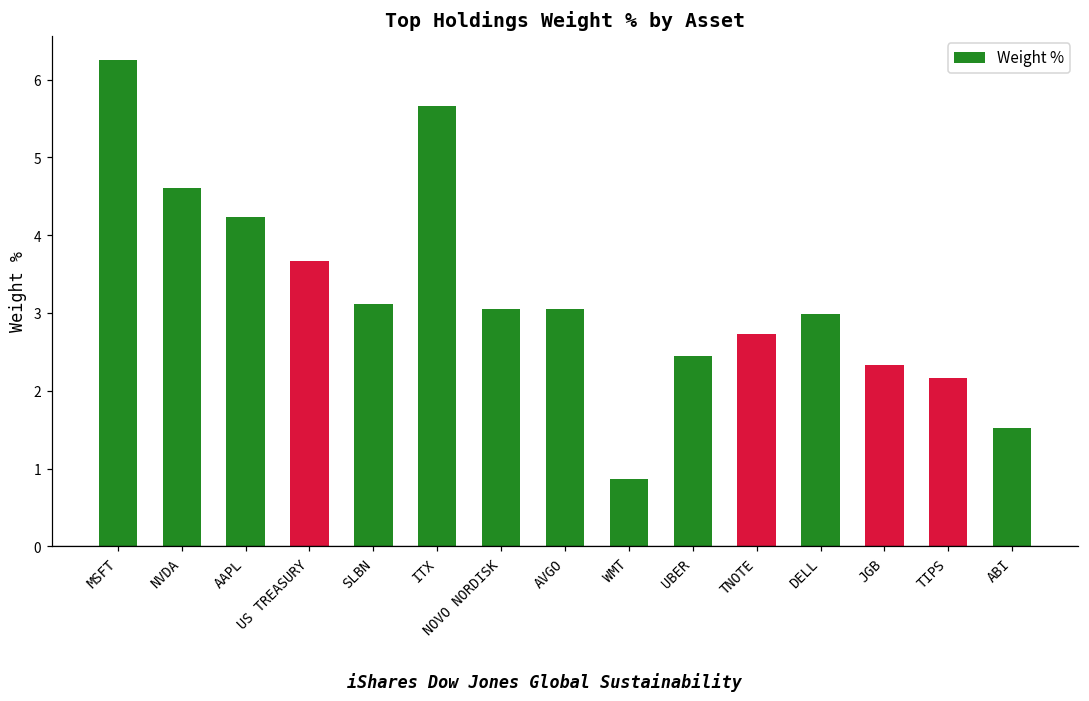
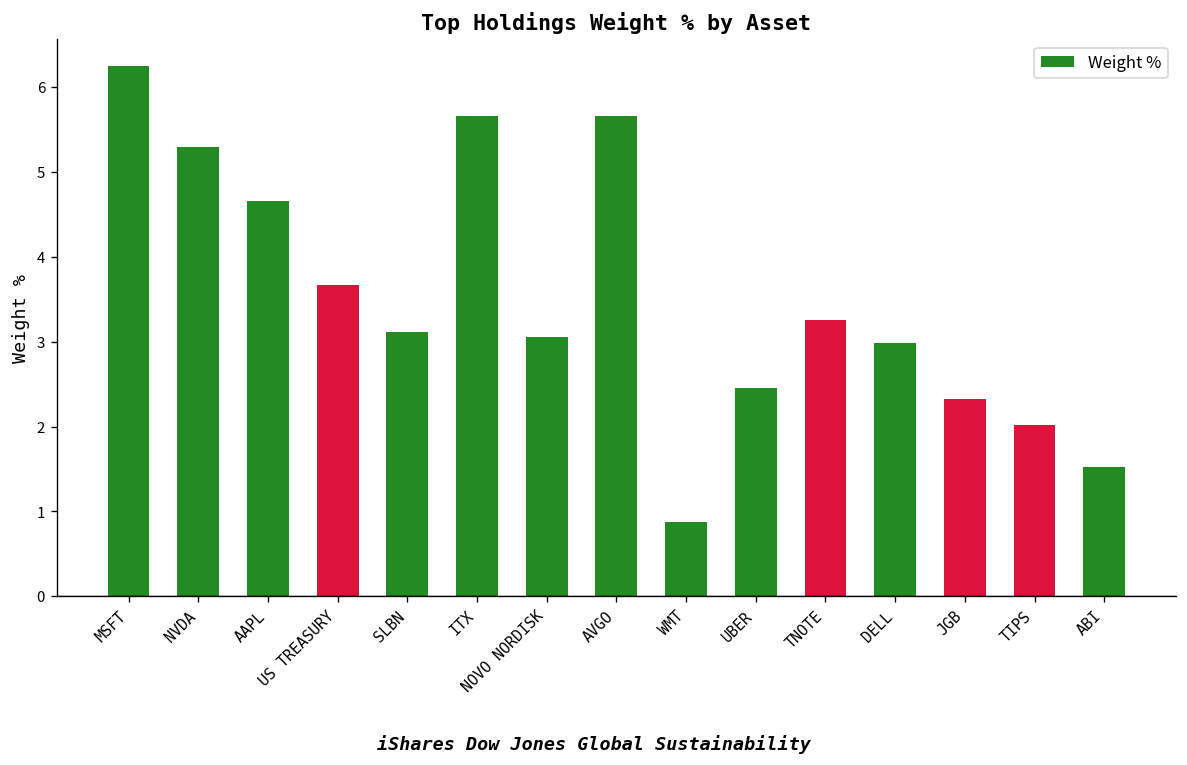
  {
    "MSFT": 6.3,
-   "NVDA": 4.6,
-   "AAPL": 4.2,
+   "NVDA": 5.3,
+   "AAPL": 4.7,
    "US TREASURY": 3.7,
    "SLBN": 3.1,
    "ITX": 5.7,
    "NOVO NORDISK": 3.1,
-   "AVGO": 3.1,
+   "AVGO": 5.7,
    "WMT": 0.9,
    "UBER": 2.5,
-   "TNOTE": 2.7,
+   "TNOTE": 3.3,
    "DELL": 3.0,
    "JGB": 2.3,
-   "TIPS": 2.2,
+   "TIPS": 2.0,
    "ABI": 1.5
  }
